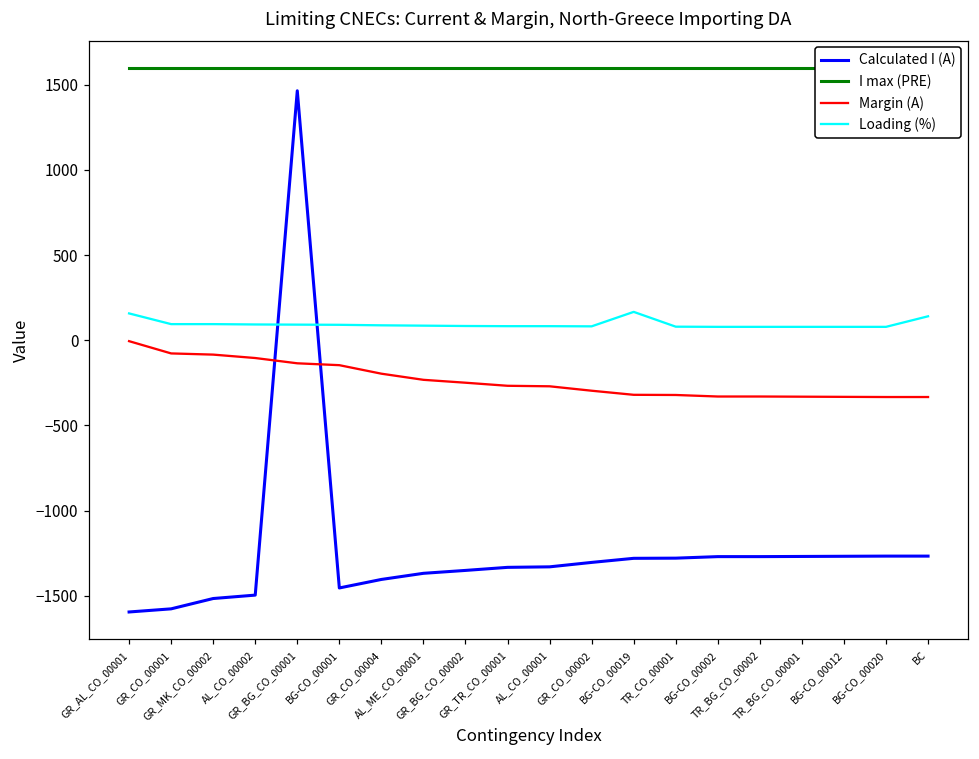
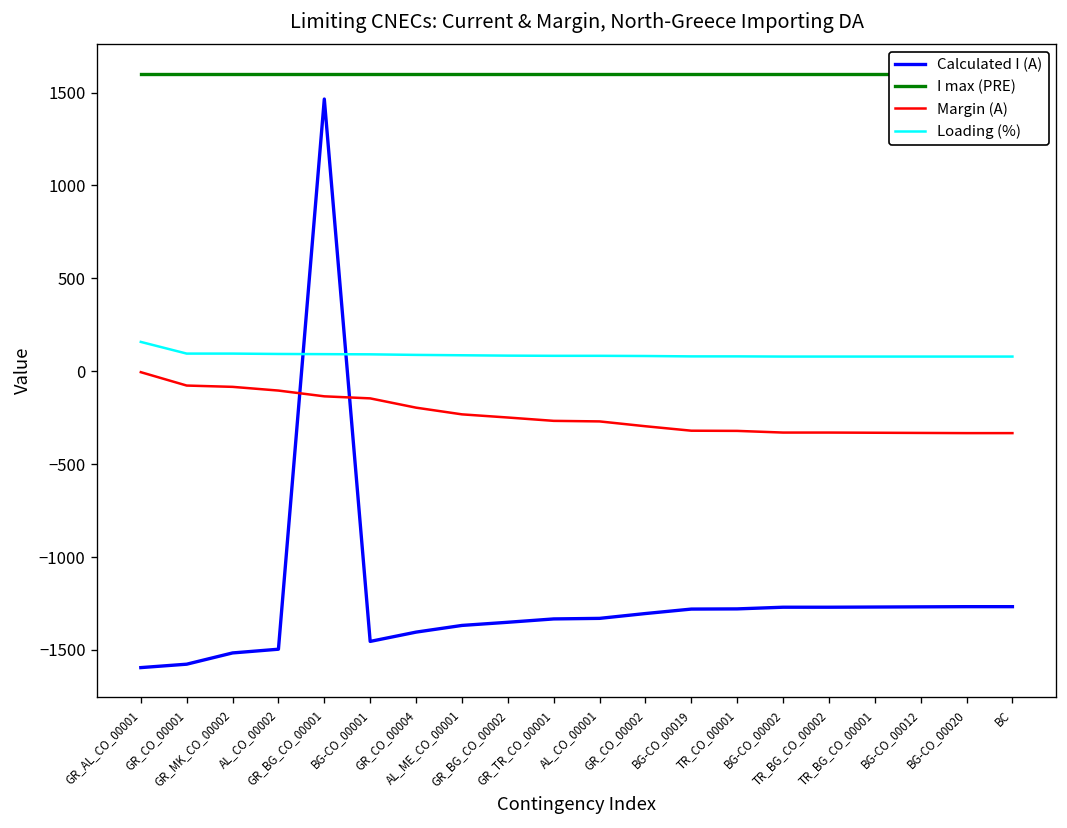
  {
    "Calculated I (A)": {
      "GR_AL_CO_00001": -1600,
      "GR_CO_00001": -1580,
      "GR_MK_CO_00002": -1520,
      "AL_CO_00002": -1500,
      "GR_BG_CO_00001": 1470,
      "BG-CO_00001": -1450,
      "GR_CO_00004": -1400,
      "AL_ME_CO_00001": -1370,
      "GR_BG_CO_00002": -1350,
      "GR_TR_CO_00001": -1330,
      "AL_CO_00001": -1330,
      "GR_CO_00002": -1300,
      "BG-CO_00019": -1280,
      "TR_CO_00001": -1280,
      "BG-CO_00002": -1270,
      "TR_BG_CO_00002": -1270,
      "TR_BG_CO_00001": -1270,
      "BG-CO_00012": -1270,
      "BG-CO_00020": -1270,
      "BC": -1270
    },
    "I max (PRE)": {
      "GR_AL_CO_00001": 1600,
      "GR_CO_00001": 1600,
      "GR_MK_CO_00002": 1600,
      "AL_CO_00002": 1600,
      "GR_BG_CO_00001": 1600,
      "BG-CO_00001": 1600,
      "GR_CO_00004": 1600,
      "AL_ME_CO_00001": 1600,
      "GR_BG_CO_00002": 1600,
      "GR_TR_CO_00001": 1600,
      "AL_CO_00001": 1600,
      "GR_CO_00002": 1600,
      "BG-CO_00019": 1600,
      "TR_CO_00001": 1600,
      "BG-CO_00002": 1600,
      "TR_BG_CO_00002": 1600,
      "TR_BG_CO_00001": 1600
    },
    "Margin (A)": {
      "GR_AL_CO_00001": -10,
      "GR_CO_00001": -80,
      "GR_MK_CO_00002": -80,
      "AL_CO_00002": -100,
      "GR_BG_CO_00001": -140,
      "BG-CO_00001": -150,
      "GR_CO_00004": -200,
      "AL_ME_CO_00001": -230,
      "GR_BG_CO_00002": -250,
      "GR_TR_CO_00001": -270,
      "AL_CO_00001": -270,
      "GR_CO_00002": -300,
      "BG-CO_00019": -320,
      "TR_CO_00001": -320,
      "BG-CO_00002": -330,
      "TR_BG_CO_00002": -330,
      "TR_BG_CO_00001": -330,
      "BG-CO_00012": -330,
      "BG-CO_00020": -330,
      "BC": -330
    },
    "Loading (%)": {
      "GR_AL_CO_00001": 160,
      "GR_CO_00001": 100,
      "GR_MK_CO_00002": 100,
      "AL_CO_00002": 90,
      "GR_BG_CO_00001": 90,
      "BG-CO_00001": 90,
      "GR_CO_00004": 90,
      "AL_ME_CO_00001": 90,
      "GR_BG_CO_00002": 80,
      "GR_TR_CO_00001": 80,
      "AL_CO_00001": 80,
      "GR_CO_00002": 80,
-     "BG-CO_00019": 170,
+     "BG-CO_00019": 80,
      "TR_CO_00001": 80,
      "BG-CO_00002": 80,
      "TR_BG_CO_00002": 80,
      "TR_BG_CO_00001": 80,
      "BG-CO_00012": 80,
      "BG-CO_00020": 80,
-     "BC": 140
+     "BC": 80
    }
  }
